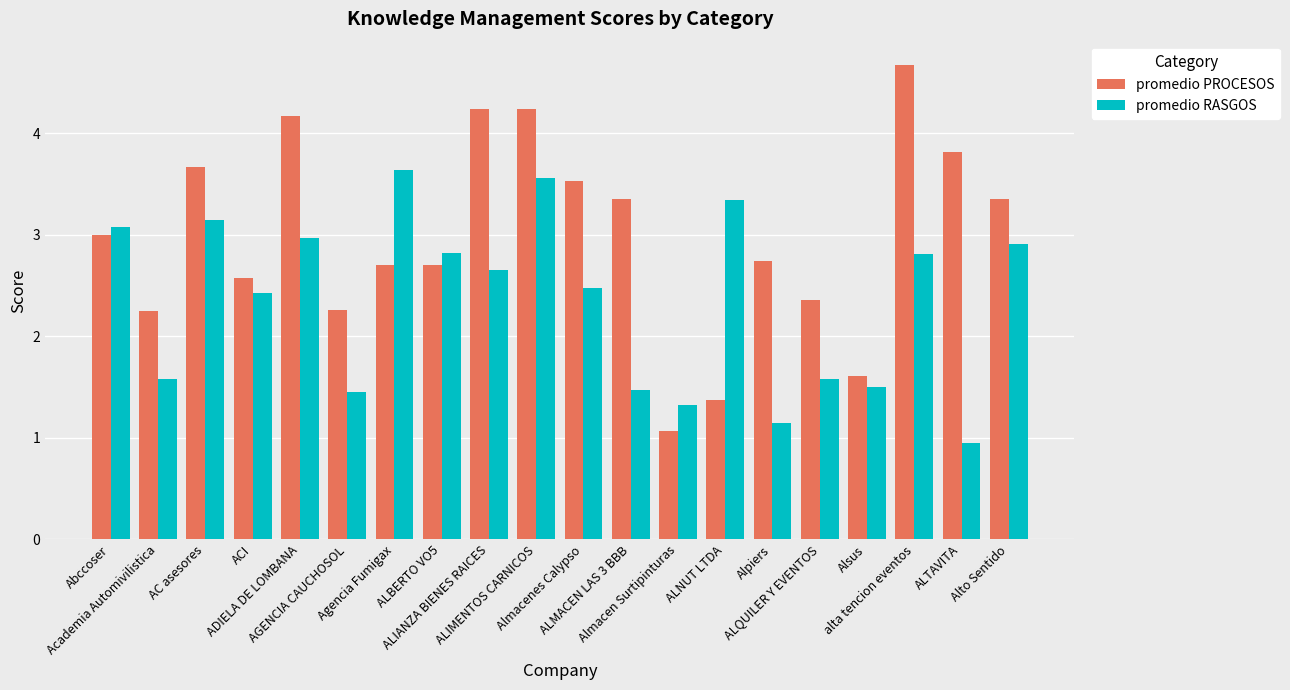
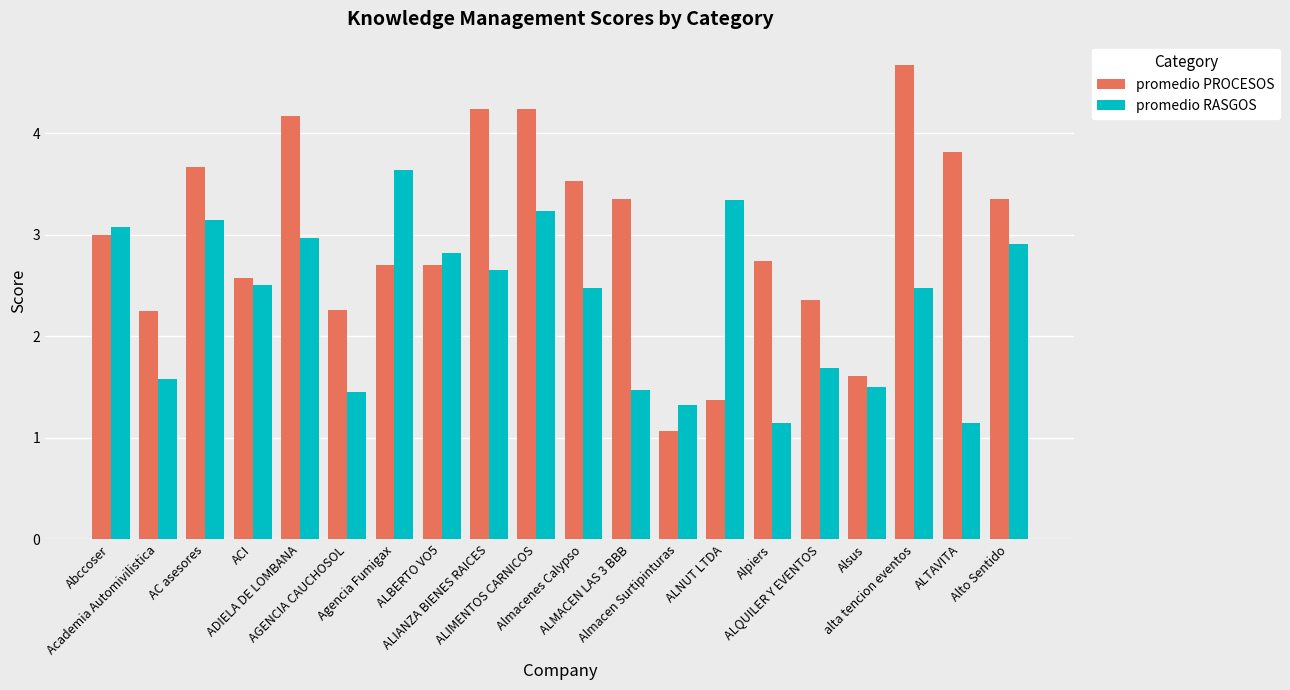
  {
    "promedio PROCESOS": {
      "Abccoser": 3.00,
      "Academia Automivilistica": 2.25,
      "AC asesores": 3.67,
      "ACI": 2.57,
      "ADIELA DE LOMBANA": 4.17,
      "AGENCIA CAUCHOSOL": 2.26,
      "Agencia Fumigax": 2.70,
      "ALBERTO VO5": 2.70,
      "ALIANZA BIENES RAICES": 4.24,
      "ALIMENTOS CARNICOS": 4.24,
      "Almacenes Calypso": 3.53,
      "ALMACEN LAS 3 BBB": 3.35,
      "Almacen Surtipinturas": 1.07,
      "ALNUT LTDA": 1.37,
      "Alpiers": 2.74,
      "ALQUILER Y EVENTOS": 2.36,
      "Alsus": 1.61,
      "alta tencion eventos": 4.67,
      "ALTAVITA": 3.82,
      "Alto Sentido": 3.35
    },
    "promedio RASGOS": {
      "Abccoser": 3.08,
      "Academia Automivilistica": 1.58,
      "AC asesores": 3.15,
-     "ACI": 2.43,
+     "ACI": 2.51,
      "ADIELA DE LOMBANA": 2.97,
      "AGENCIA CAUCHOSOL": 1.45,
      "Agencia Fumigax": 3.64,
      "ALBERTO VO5": 2.82,
      "ALIANZA BIENES RAICES": 2.65,
-     "ALIMENTOS CARNICOS": 3.56,
+     "ALIMENTOS CARNICOS": 3.23,
      "Almacenes Calypso": 2.48,
      "ALMACEN LAS 3 BBB": 1.47,
      "Almacen Surtipinturas": 1.32,
      "ALNUT LTDA": 3.34,
      "Alpiers": 1.15,
-     "ALQUILER Y EVENTOS": 1.58,
+     "ALQUILER Y EVENTOS": 1.69,
      "Alsus": 1.50,
-     "alta tencion eventos": 2.81,
-     "ALTAVITA": 0.95,
+     "alta tencion eventos": 2.48,
+     "ALTAVITA": 1.15,
      "Alto Sentido": 2.91
    }
  }
